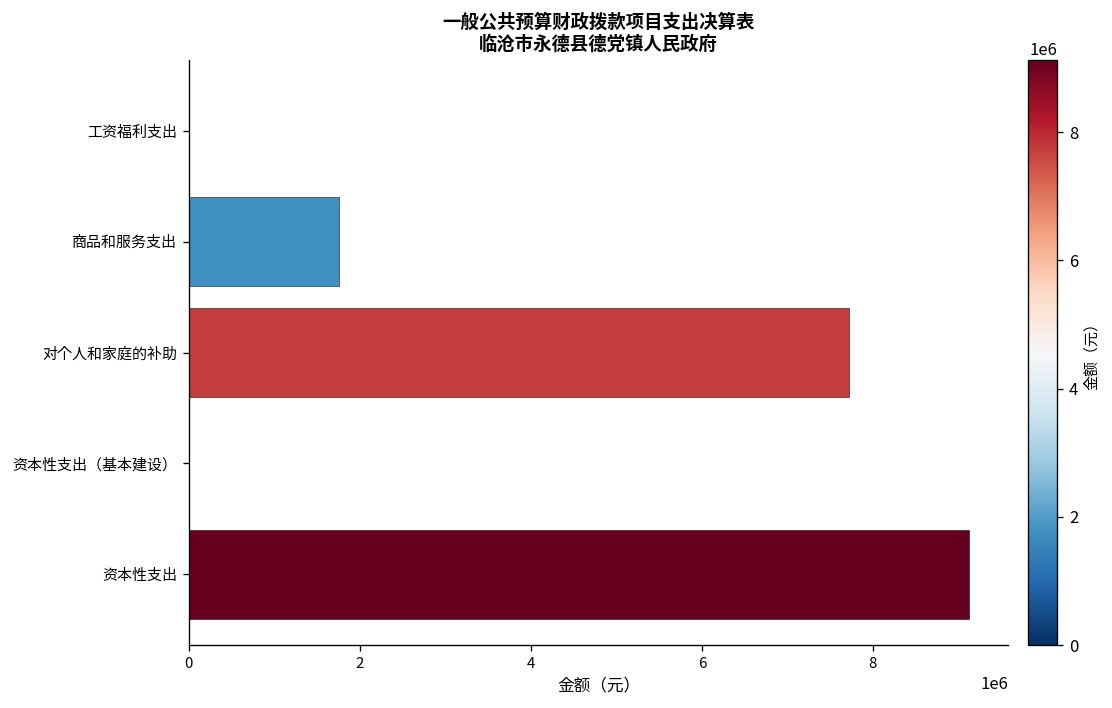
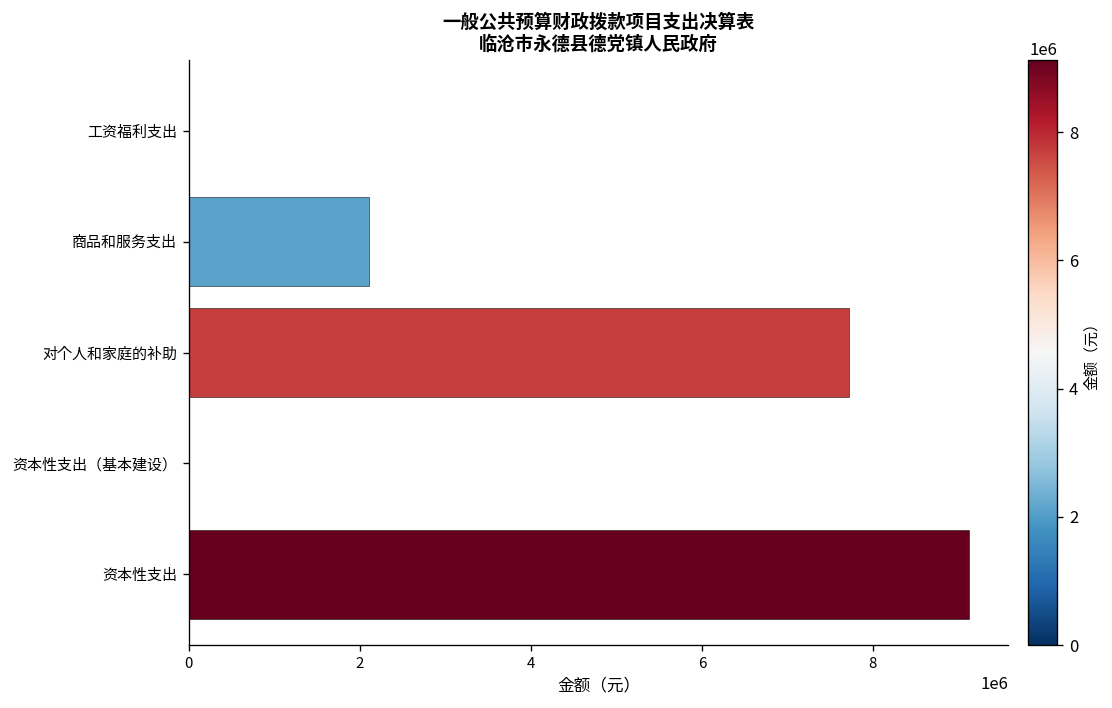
  {
    "工资福利支出": 0,
-   "商品和服务支出": 1800000,
+   "商品和服务支出": 2100000,
    "对个人和家庭的补助": 7700000,
    "资本性支出（基本建设）": 0,
    "资本性支出": 9100000
  }
